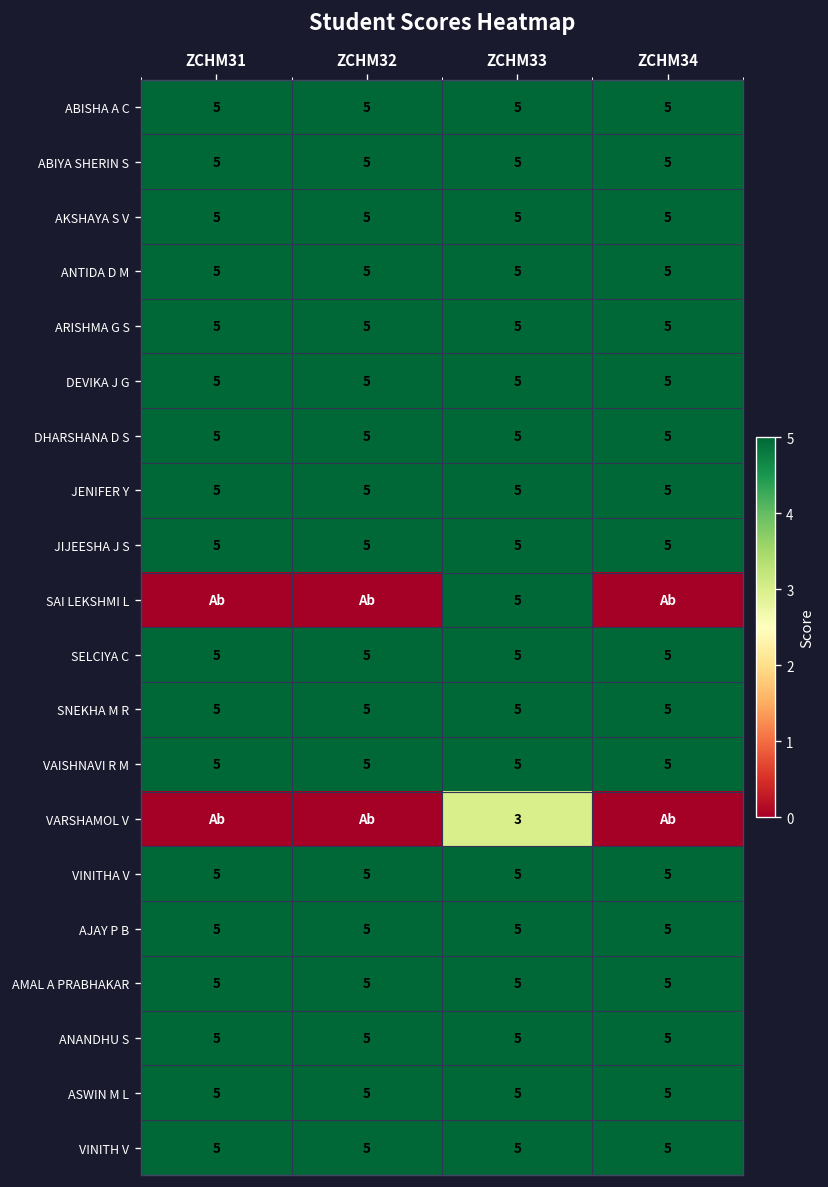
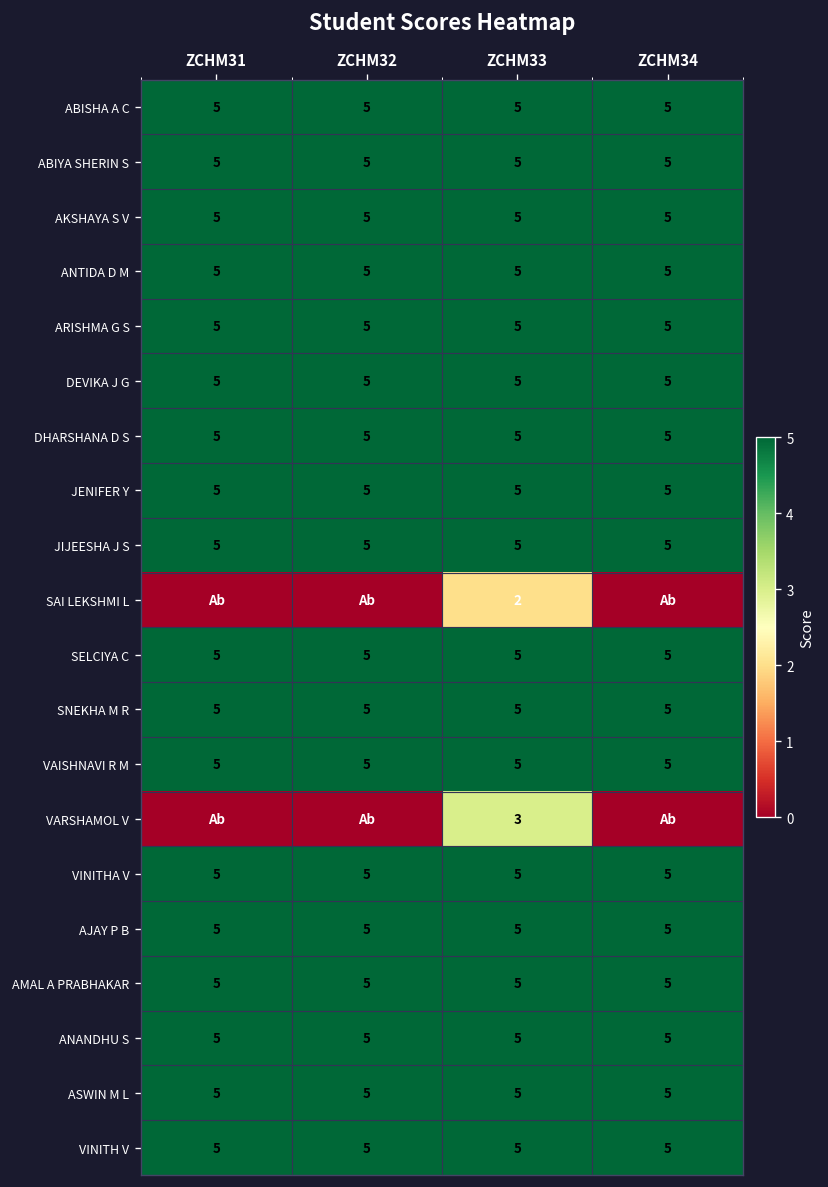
  {
    "ABISHA A C": {
      "ZCHM31": 5,
      "ZCHM32": 5,
      "ZCHM33": 5,
      "ZCHM34": 5
    },
    "ABIYA SHERIN S": {
      "ZCHM31": 5,
      "ZCHM32": 5,
      "ZCHM33": 5,
      "ZCHM34": 5
    },
    "AKSHAYA S V": {
      "ZCHM31": 5,
      "ZCHM32": 5,
      "ZCHM33": 5,
      "ZCHM34": 5
    },
    "ANTIDA D M": {
      "ZCHM31": 5,
      "ZCHM32": 5,
      "ZCHM33": 5,
      "ZCHM34": 5
    },
    "ARISHMA G S": {
      "ZCHM31": 5,
      "ZCHM32": 5,
      "ZCHM33": 5,
      "ZCHM34": 5
    },
    "DEVIKA J G": {
      "ZCHM31": 5,
      "ZCHM32": 5,
      "ZCHM33": 5,
      "ZCHM34": 5
    },
    "DHARSHANA D S": {
      "ZCHM31": 5,
      "ZCHM32": 5,
      "ZCHM33": 5,
      "ZCHM34": 5
    },
    "JENIFER Y": {
      "ZCHM31": 5,
      "ZCHM32": 5,
      "ZCHM33": 5,
      "ZCHM34": 5
    },
    "JIJEESHA J S": {
      "ZCHM31": 5,
      "ZCHM32": 5,
      "ZCHM33": 5,
      "ZCHM34": 5
    },
    "SAI LEKSHMI L": {
-     "ZCHM33": 5
+     "ZCHM33": 2
    },
    "SELCIYA C": {
      "ZCHM31": 5,
      "ZCHM32": 5,
      "ZCHM33": 5,
      "ZCHM34": 5
    },
    "SNEKHA M R": {
      "ZCHM31": 5,
      "ZCHM32": 5,
      "ZCHM33": 5,
      "ZCHM34": 5
    },
    "VAISHNAVI R M": {
      "ZCHM31": 5,
      "ZCHM32": 5,
      "ZCHM33": 5,
      "ZCHM34": 5
    },
    "VARSHAMOL V": {
      "ZCHM33": 3
    },
    "VINITHA V": {
      "ZCHM31": 5,
      "ZCHM32": 5,
      "ZCHM33": 5,
      "ZCHM34": 5
    },
    "AJAY P B": {
      "ZCHM31": 5,
      "ZCHM32": 5,
      "ZCHM33": 5,
      "ZCHM34": 5
    },
    "AMAL A PRABHAKAR": {
      "ZCHM31": 5,
      "ZCHM32": 5,
      "ZCHM33": 5,
      "ZCHM34": 5
    },
    "ANANDHU S": {
      "ZCHM31": 5,
      "ZCHM32": 5,
      "ZCHM33": 5,
      "ZCHM34": 5
    },
    "ASWIN M L": {
      "ZCHM31": 5,
      "ZCHM32": 5,
      "ZCHM33": 5,
      "ZCHM34": 5
    },
    "VINITH V": {
      "ZCHM31": 5,
      "ZCHM32": 5,
      "ZCHM33": 5,
      "ZCHM34": 5
    }
  }
